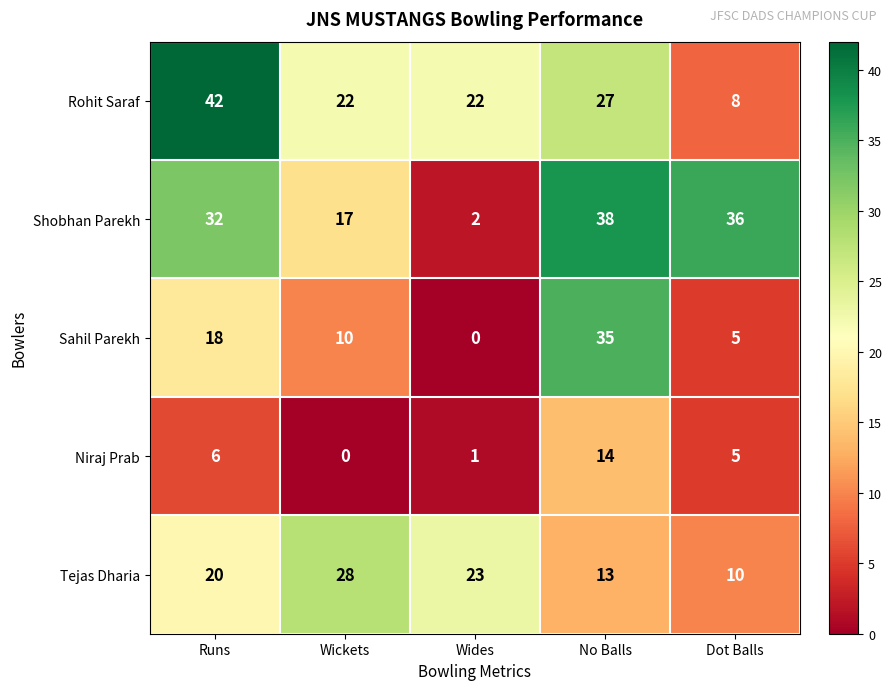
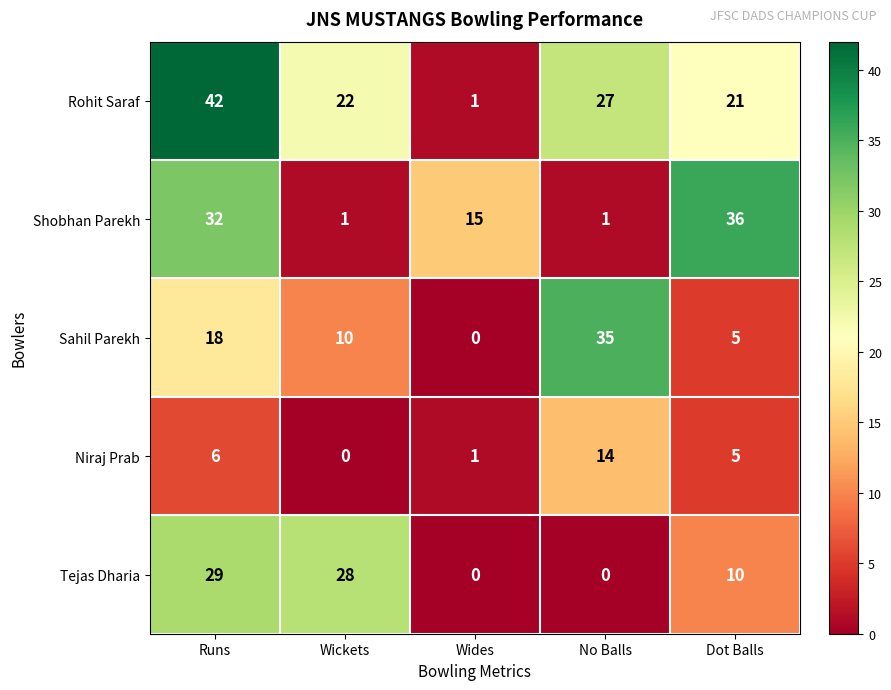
  {
    "Rohit Saraf": {
      "Runs": 42,
      "Wickets": 22,
-     "Wides": 22,
+     "Wides": 1,
      "No Balls": 27,
-     "Dot Balls": 8
+     "Dot Balls": 21
    },
    "Shobhan Parekh": {
      "Runs": 32,
-     "Wickets": 17,
-     "Wides": 2,
-     "No Balls": 38,
+     "Wickets": 1,
+     "Wides": 15,
+     "No Balls": 1,
      "Dot Balls": 36
    },
    "Sahil Parekh": {
      "Runs": 18,
      "Wickets": 10,
      "Wides": 0,
      "No Balls": 35,
      "Dot Balls": 5
    },
    "Niraj Prab": {
      "Runs": 6,
      "Wickets": 0,
      "Wides": 1,
      "No Balls": 14,
      "Dot Balls": 5
    },
    "Tejas Dharia": {
-     "Runs": 20,
+     "Runs": 29,
      "Wickets": 28,
-     "Wides": 23,
-     "No Balls": 13,
+     "Wides": 0,
+     "No Balls": 0,
      "Dot Balls": 10
    }
  }
